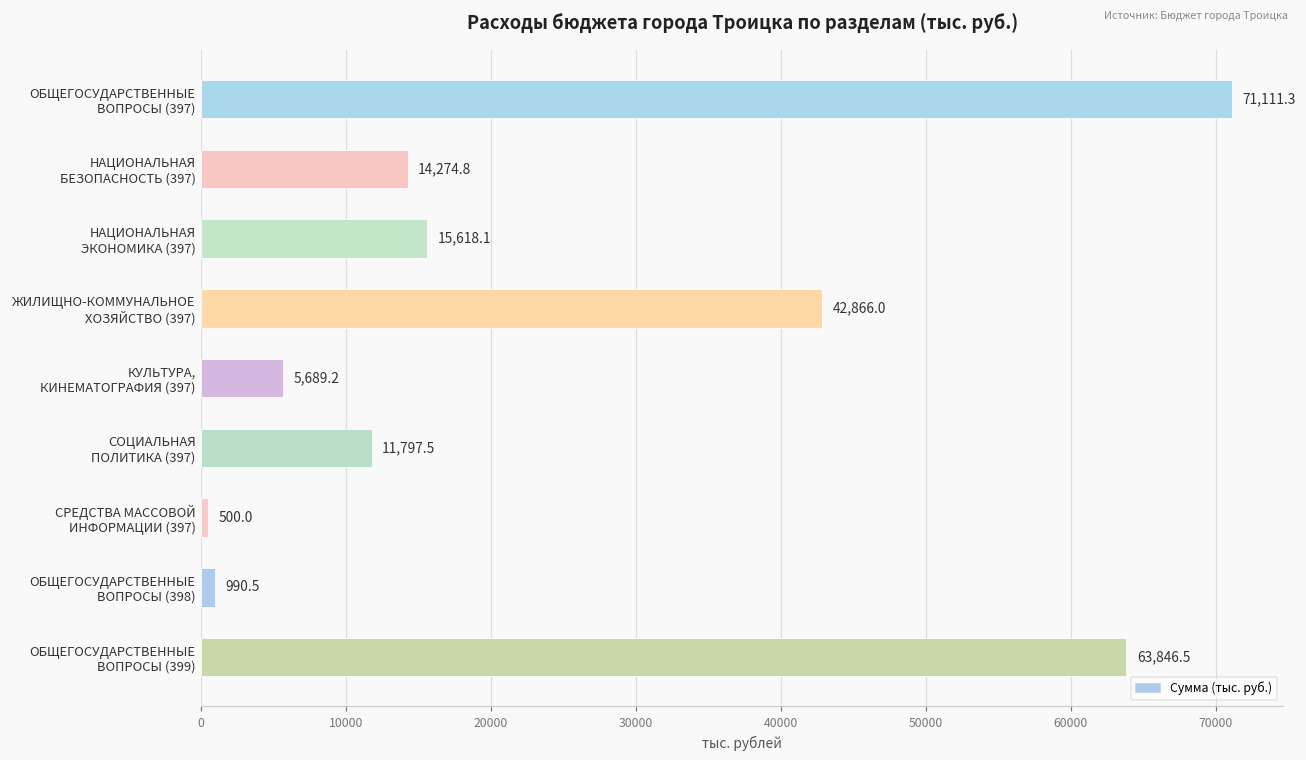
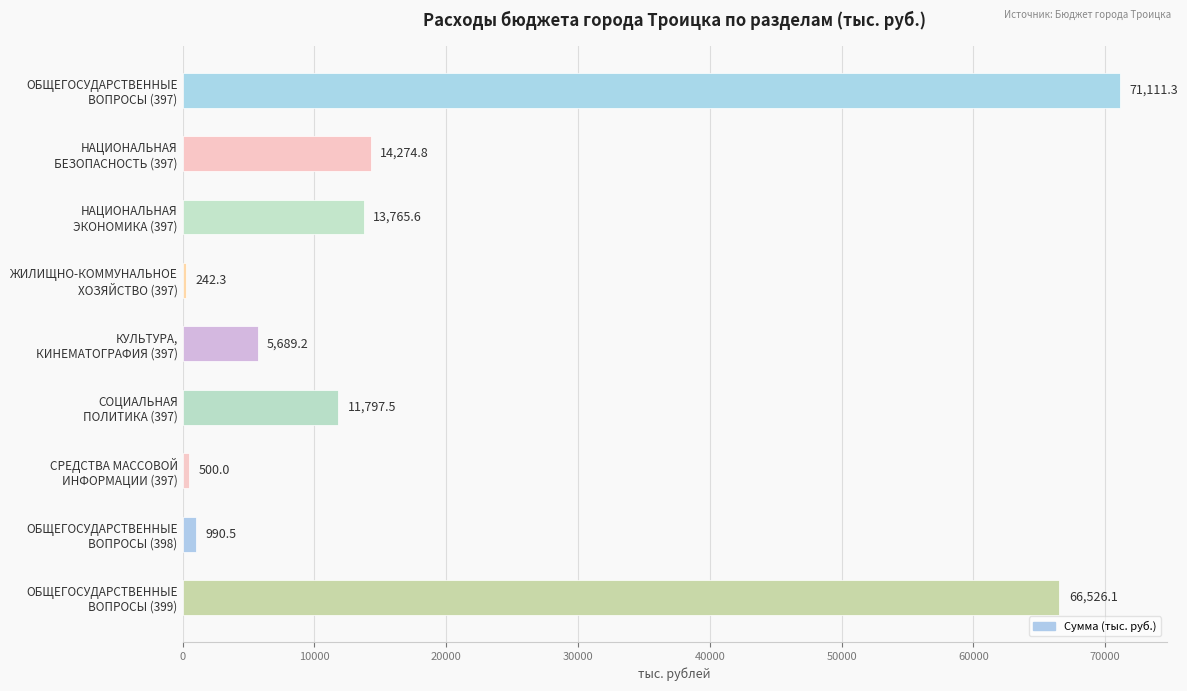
  {
    "ОБЩЕГОСУДАРСТВЕННЫЕ ВОПРОСЫ (397)": "71,111.3",
    "НАЦИОНАЛЬНАЯ БЕЗОПАСНОСТЬ (397)": "14,274.8",
-   "НАЦИОНАЛЬНАЯ ЭКОНОМИКА (397)": "15,618.1",
-   "ЖИЛИЩНО-КОММУНАЛЬНОЕ ХОЗЯЙСТВО (397)": "42,866.0",
+   "НАЦИОНАЛЬНАЯ ЭКОНОМИКА (397)": "13,765.6",
+   "ЖИЛИЩНО-КОММУНАЛЬНОЕ ХОЗЯЙСТВО (397)": "242.3",
    "КУЛЬТУРА, КИНЕМАТОГРАФИЯ (397)": "5,689.2",
    "СОЦИАЛЬНАЯ ПОЛИТИКА (397)": "11,797.5",
    "СРЕДСТВА МАССОВОЙ ИНФОРМАЦИИ (397)": "500.0",
    "ОБЩЕГОСУДАРСТВЕННЫЕ ВОПРОСЫ (398)": "990.5",
-   "ОБЩЕГОСУДАРСТВЕННЫЕ ВОПРОСЫ (399)": "63,846.5"
+   "ОБЩЕГОСУДАРСТВЕННЫЕ ВОПРОСЫ (399)": "66,526.1"
  }
